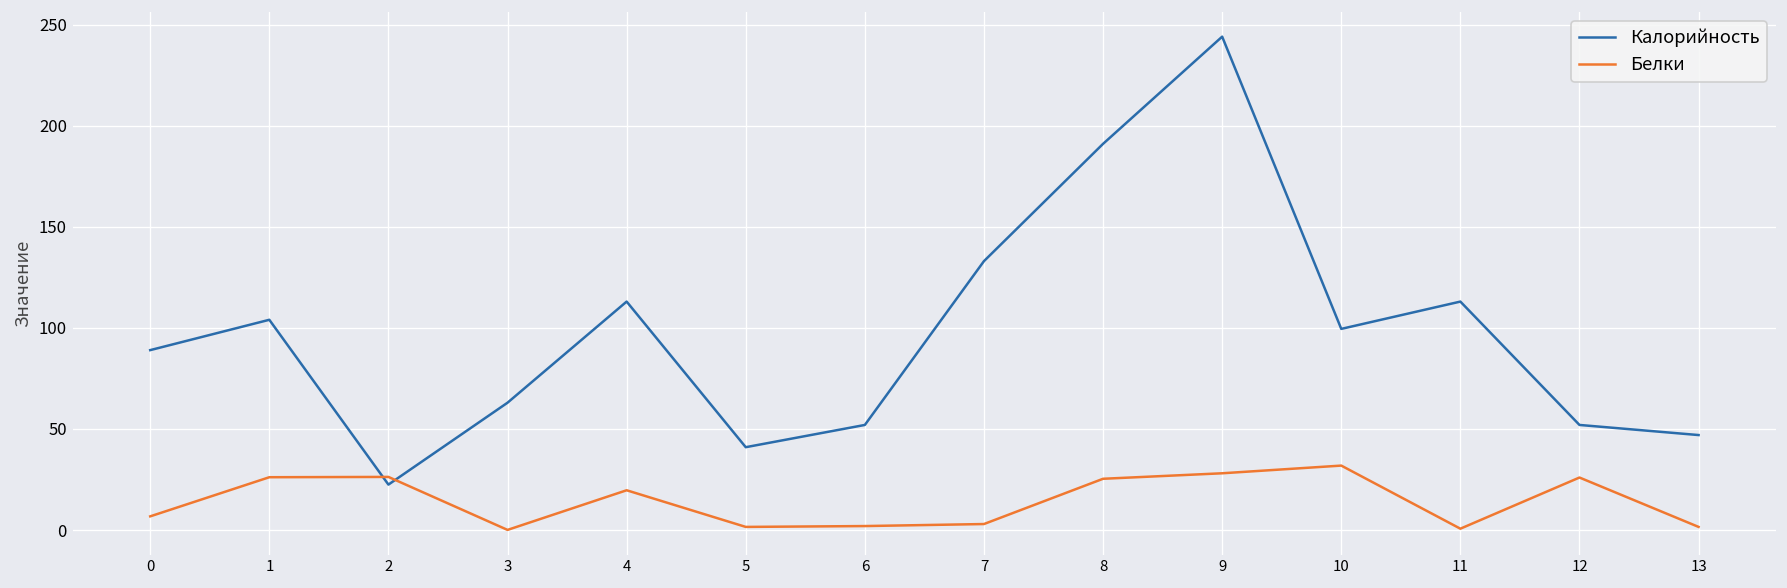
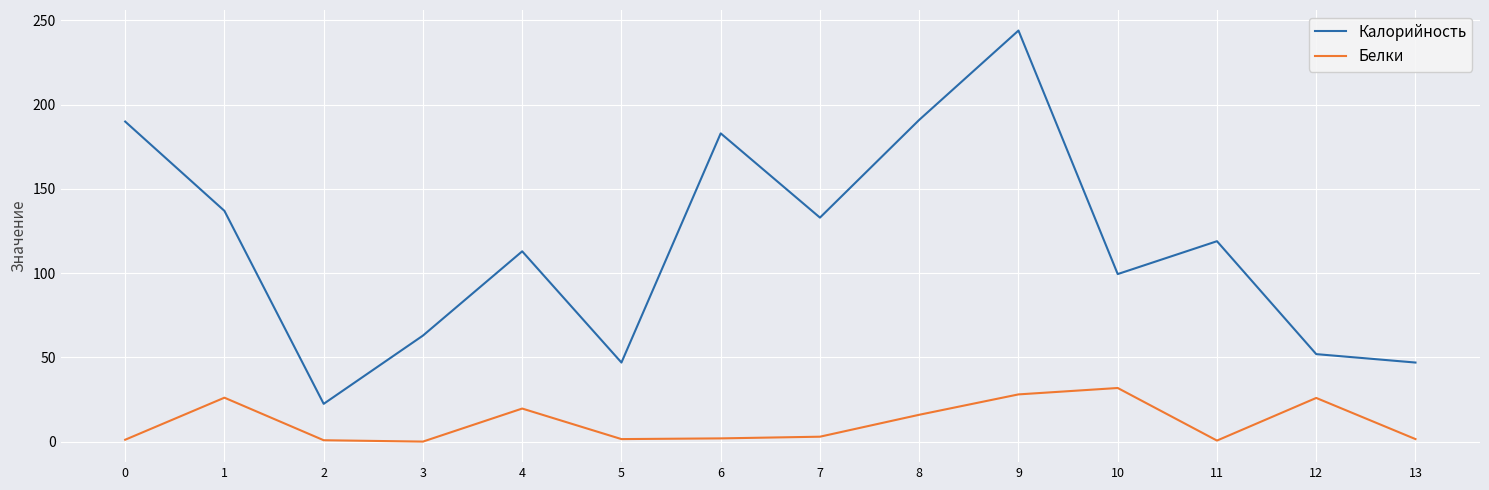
  {
    "Калорийность": {
-     "0": 89,
-     "1": 104,
+     "0": 190,
+     "1": 137,
      "2": 23,
      "3": 63,
      "4": 113,
-     "5": 41,
-     "6": 52,
+     "5": 47,
+     "6": 183,
      "7": 133,
      "8": 191,
      "9": 244,
      "10": 100,
-     "11": 113,
+     "11": 119,
      "12": 52,
      "13": 47
    },
    "Белки": {
-     "0": 7,
+     "0": 1,
      "1": 26,
-     "2": 26,
+     "2": 1,
      "3": 0,
      "4": 20,
      "5": 2,
      "6": 2,
      "7": 3,
-     "8": 25,
+     "8": 16,
      "9": 28,
      "10": 32,
      "11": 1,
      "12": 26,
      "13": 2
    }
  }
